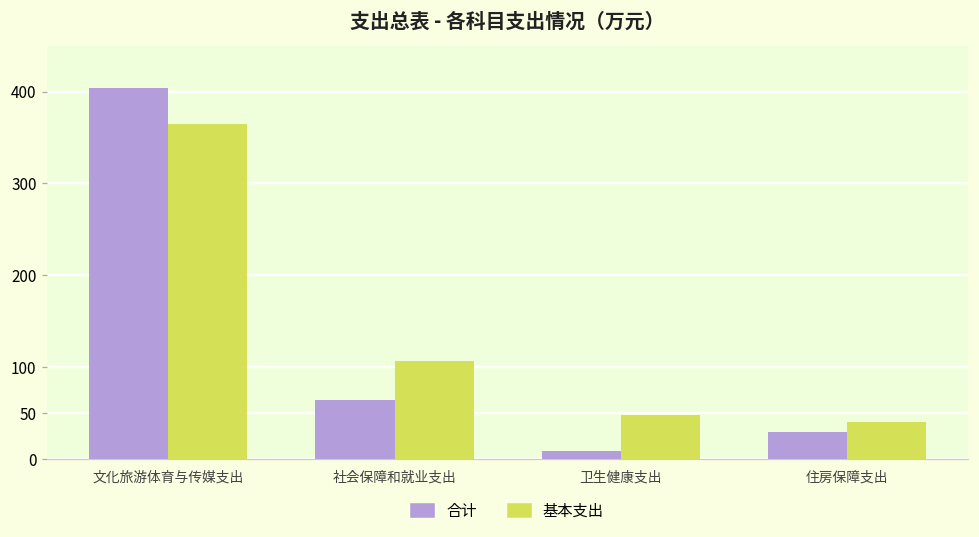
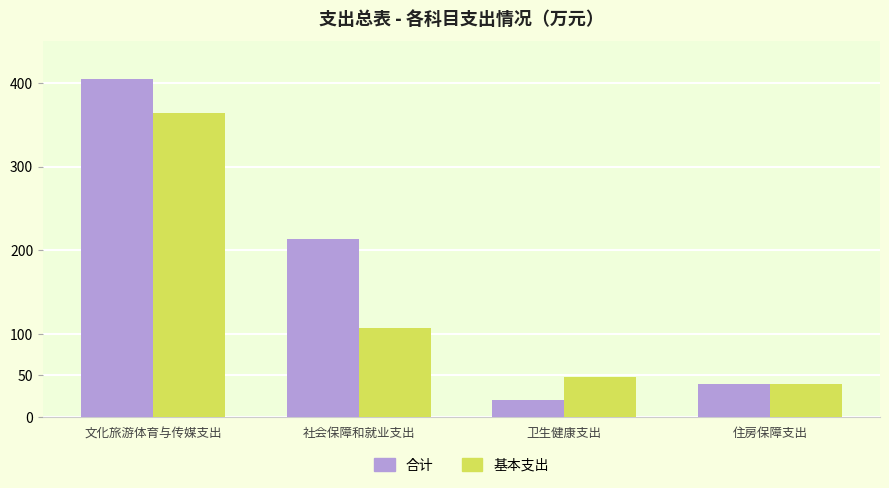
  {
    "合计": {
      "文化旅游体育与传媒支出": 400,
-     "社会保障和就业支出": 60,
-     "卫生健康支出": 10,
-     "住房保障支出": 30
+     "社会保障和就业支出": 210,
+     "卫生健康支出": 20,
+     "住房保障支出": 40
    },
    "基本支出": {
      "文化旅游体育与传媒支出": 360,
      "社会保障和就业支出": 110,
      "卫生健康支出": 50,
      "住房保障支出": 40
    }
  }
